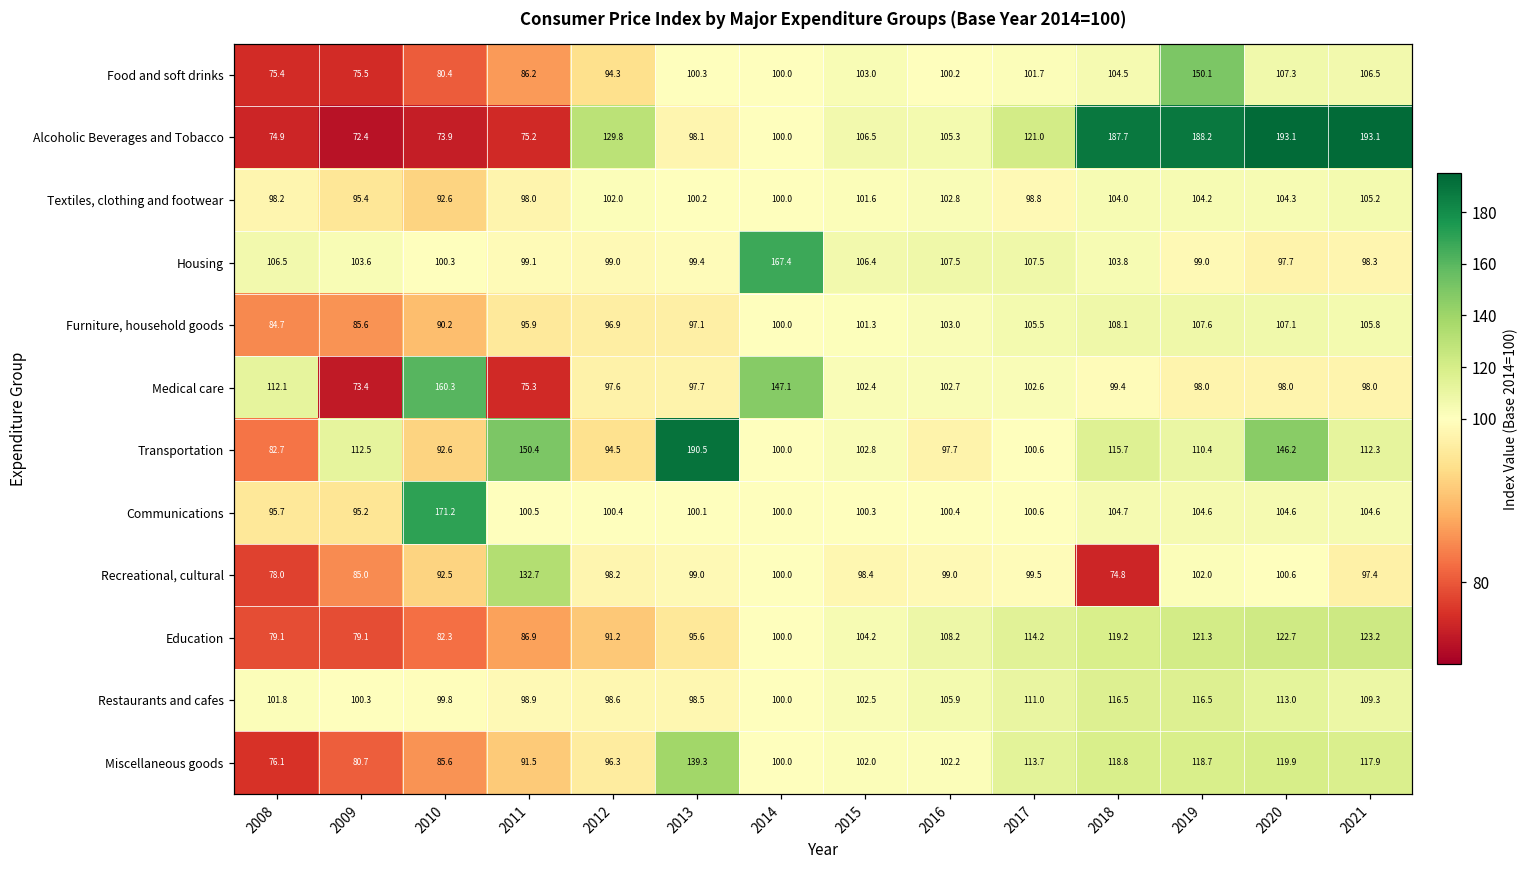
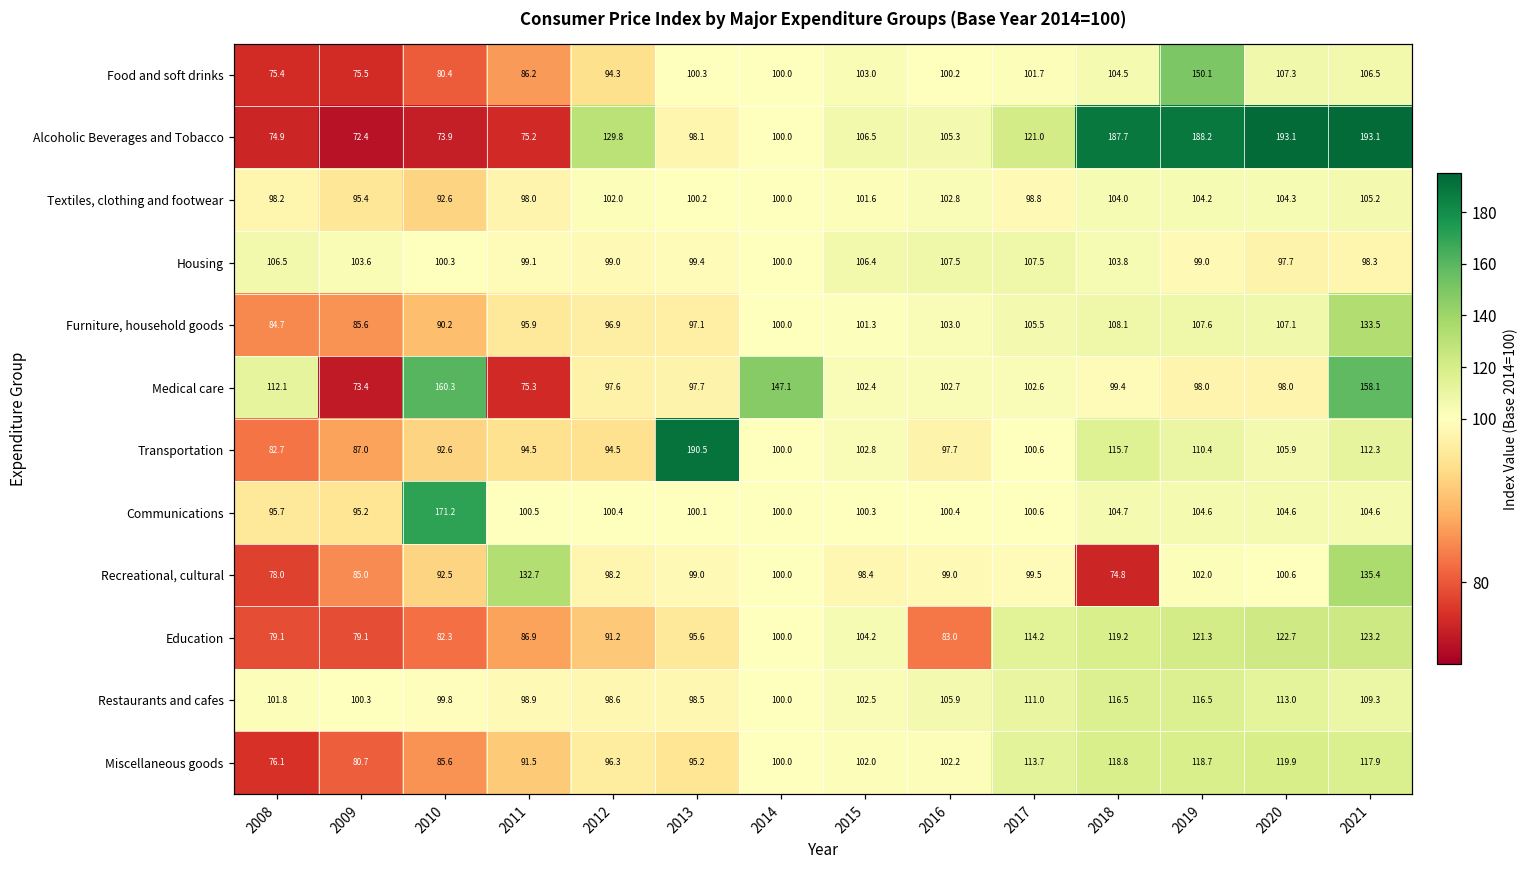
  {
    "Food and soft drinks": {
      "2008": 75.4,
      "2009": 75.5,
      "2010": 80.4,
      "2011": 86.2,
      "2012": 94.3,
      "2013": 100.3,
      "2014": 100.0,
      "2015": 103.0,
      "2016": 100.2,
      "2017": 101.7,
      "2018": 104.5,
      "2019": 150.1,
      "2020": 107.3,
      "2021": 106.5
    },
    "Alcoholic Beverages and Tobacco": {
      "2008": 74.9,
      "2009": 72.4,
      "2010": 73.9,
      "2011": 75.2,
      "2012": 129.8,
      "2013": 98.1,
      "2014": 100.0,
      "2015": 106.5,
      "2016": 105.3,
      "2017": 121.0,
      "2018": 187.7,
      "2019": 188.2,
      "2020": 193.1,
      "2021": 193.1
    },
    "Textiles, clothing and footwear": {
      "2008": 98.2,
      "2009": 95.4,
      "2010": 92.6,
      "2011": 98.0,
      "2012": 102.0,
      "2013": 100.2,
      "2014": 100.0,
      "2015": 101.6,
      "2016": 102.8,
      "2017": 98.8,
      "2018": 104.0,
      "2019": 104.2,
      "2020": 104.3,
      "2021": 105.2
    },
    "Housing": {
      "2008": 106.5,
      "2009": 103.6,
      "2010": 100.3,
      "2011": 99.1,
      "2012": 99.0,
      "2013": 99.4,
-     "2014": 167.4,
+     "2014": 100.0,
      "2015": 106.4,
      "2016": 107.5,
      "2017": 107.5,
      "2018": 103.8,
      "2019": 99.0,
      "2020": 97.7,
      "2021": 98.3
    },
    "Furniture, household goods": {
      "2008": 84.7,
      "2009": 85.6,
      "2010": 90.2,
      "2011": 95.9,
      "2012": 96.9,
      "2013": 97.1,
      "2014": 100.0,
      "2015": 101.3,
      "2016": 103.0,
      "2017": 105.5,
      "2018": 108.1,
      "2019": 107.6,
      "2020": 107.1,
-     "2021": 105.8
+     "2021": 133.5
    },
    "Medical care": {
      "2008": 112.1,
      "2009": 73.4,
      "2010": 160.3,
      "2011": 75.3,
      "2012": 97.6,
      "2013": 97.7,
      "2014": 147.1,
      "2015": 102.4,
      "2016": 102.7,
      "2017": 102.6,
      "2018": 99.4,
      "2019": 98.0,
      "2020": 98.0,
-     "2021": 98.0
+     "2021": 158.1
    },
    "Transportation": {
      "2008": 82.7,
-     "2009": 112.5,
+     "2009": 87.0,
      "2010": 92.6,
-     "2011": 150.4,
+     "2011": 94.5,
      "2012": 94.5,
      "2013": 190.5,
      "2014": 100.0,
      "2015": 102.8,
      "2016": 97.7,
      "2017": 100.6,
      "2018": 115.7,
      "2019": 110.4,
-     "2020": 146.2,
+     "2020": 105.9,
      "2021": 112.3
    },
    "Communications": {
      "2008": 95.7,
      "2009": 95.2,
      "2010": 171.2,
      "2011": 100.5,
      "2012": 100.4,
      "2013": 100.1,
      "2014": 100.0,
      "2015": 100.3,
      "2016": 100.4,
      "2017": 100.6,
      "2018": 104.7,
      "2019": 104.6,
      "2020": 104.6,
      "2021": 104.6
    },
    "Recreational, cultural": {
      "2008": 78.0,
      "2009": 85.0,
      "2010": 92.5,
      "2011": 132.7,
      "2012": 98.2,
      "2013": 99.0,
      "2014": 100.0,
      "2015": 98.4,
      "2016": 99.0,
      "2017": 99.5,
      "2018": 74.8,
      "2019": 102.0,
      "2020": 100.6,
-     "2021": 97.4
+     "2021": 135.4
    },
    "Education": {
      "2008": 79.1,
      "2009": 79.1,
      "2010": 82.3,
      "2011": 86.9,
      "2012": 91.2,
      "2013": 95.6,
      "2014": 100.0,
      "2015": 104.2,
-     "2016": 108.2,
+     "2016": 83.0,
      "2017": 114.2,
      "2018": 119.2,
      "2019": 121.3,
      "2020": 122.7,
      "2021": 123.2
    },
    "Restaurants and cafes": {
      "2008": 101.8,
      "2009": 100.3,
      "2010": 99.8,
      "2011": 98.9,
      "2012": 98.6,
      "2013": 98.5,
      "2014": 100.0,
      "2015": 102.5,
      "2016": 105.9,
      "2017": 111.0,
      "2018": 116.5,
      "2019": 116.5,
      "2020": 113.0,
      "2021": 109.3
    },
    "Miscellaneous goods": {
      "2008": 76.1,
      "2009": 80.7,
      "2010": 85.6,
      "2011": 91.5,
      "2012": 96.3,
-     "2013": 139.3,
+     "2013": 95.2,
      "2014": 100.0,
      "2015": 102.0,
      "2016": 102.2,
      "2017": 113.7,
      "2018": 118.8,
      "2019": 118.7,
      "2020": 119.9,
      "2021": 117.9
    }
  }
